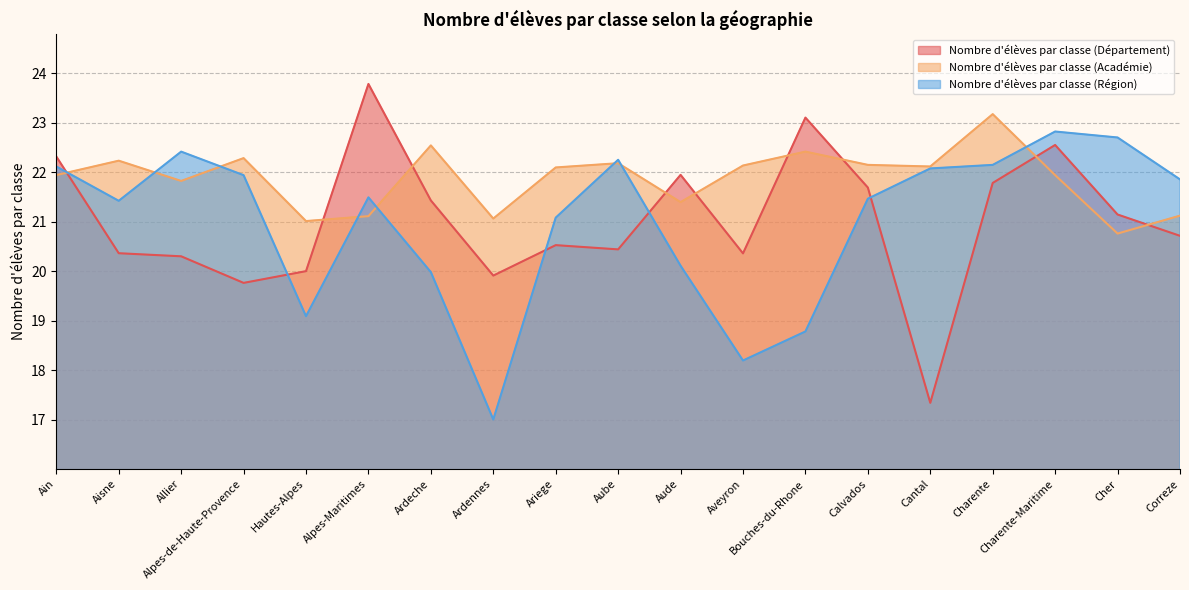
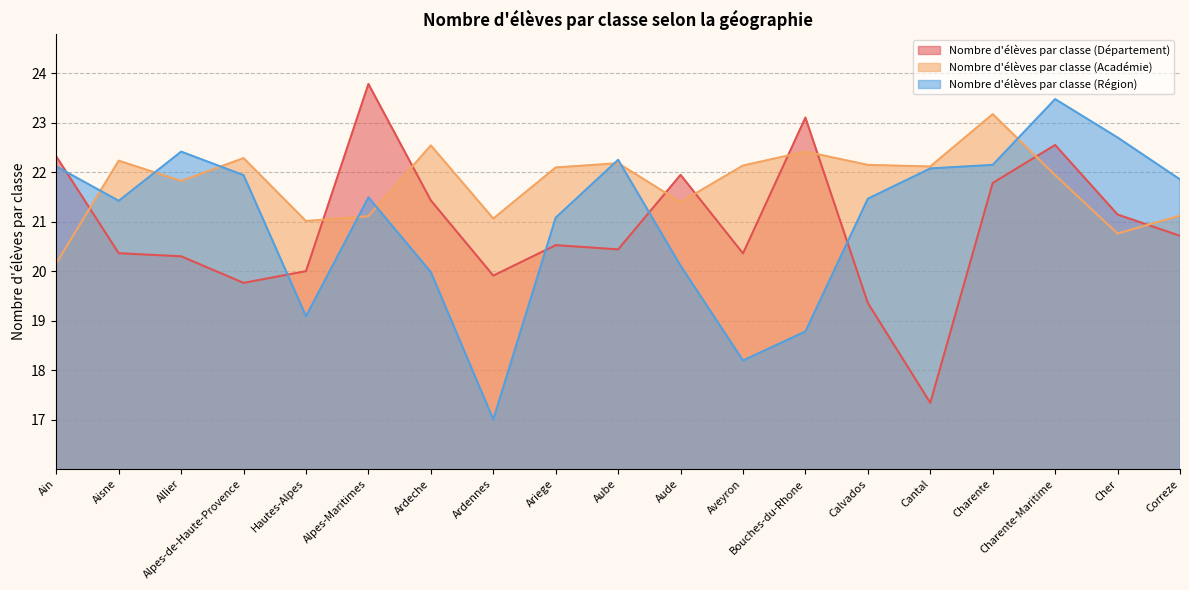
  {
    "Nombre d'élèves par classe (Département)": {
      "Ain": 22.3,
      "Aisne": 20.4,
      "Allier": 20.3,
      "Alpes-de-Haute-Provence": 19.8,
      "Hautes-Alpes": 20.0,
      "Alpes-Maritimes": 23.8,
      "Ardeche": 21.4,
      "Ardennes": 19.9,
      "Ariege": 20.5,
      "Aube": 20.4,
      "Aude": 21.9,
      "Aveyron": 20.4,
      "Bouches-du-Rhone": 23.1,
-     "Calvados": 21.7,
+     "Calvados": 19.4,
      "Cantal": 17.3,
      "Charente": 21.8,
      "Charente-Maritime": 22.6,
      "Cher": 21.1,
      "Correze": 20.7
    },
    "Nombre d'élèves par classe (Académie)": {
-     "Ain": 21.9,
+     "Ain": 20.2,
      "Aisne": 22.2,
      "Allier": 21.8,
      "Alpes-de-Haute-Provence": 22.3,
      "Hautes-Alpes": 21.0,
      "Alpes-Maritimes": 21.1,
      "Ardeche": 22.5,
      "Ardennes": 21.1,
      "Ariege": 22.1,
      "Aube": 22.2,
      "Aude": 21.4,
      "Aveyron": 22.1,
      "Bouches-du-Rhone": 22.4,
      "Calvados": 22.2,
      "Charente": 23.2,
      "Charente-Maritime": 21.9,
      "Cher": 20.8,
      "Correze": 21.1
    },
    "Nombre d'élèves par classe (Région)": {
      "Ain": 22.1,
      "Aisne": 21.4,
      "Allier": 22.4,
      "Alpes-de-Haute-Provence": 21.9,
      "Hautes-Alpes": 19.1,
      "Alpes-Maritimes": 21.5,
      "Ardeche": 20.0,
      "Ardennes": 17.0,
      "Ariege": 21.1,
      "Aube": 22.3,
      "Aude": 20.1,
      "Aveyron": 18.2,
      "Bouches-du-Rhone": 18.8,
      "Calvados": 21.5,
      "Charente": 22.2,
-     "Charente-Maritime": 22.8,
+     "Charente-Maritime": 23.5,
      "Cher": 22.7,
      "Correze": 21.9
    }
  }
